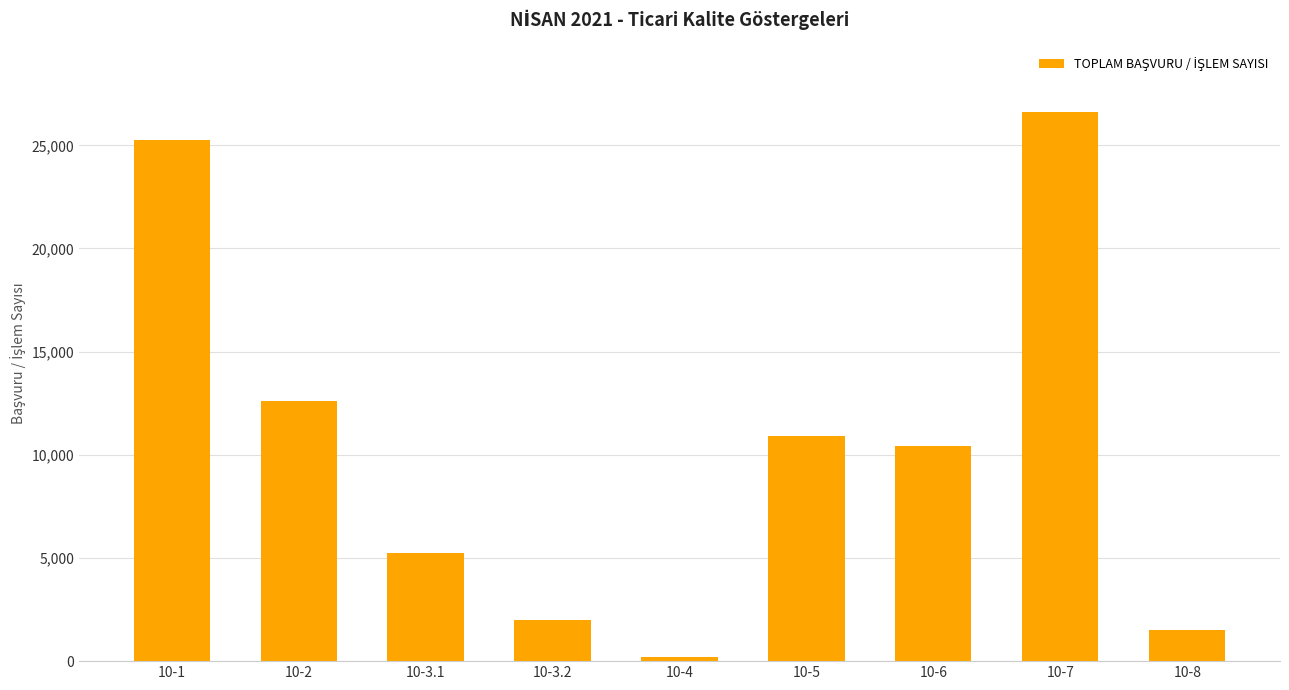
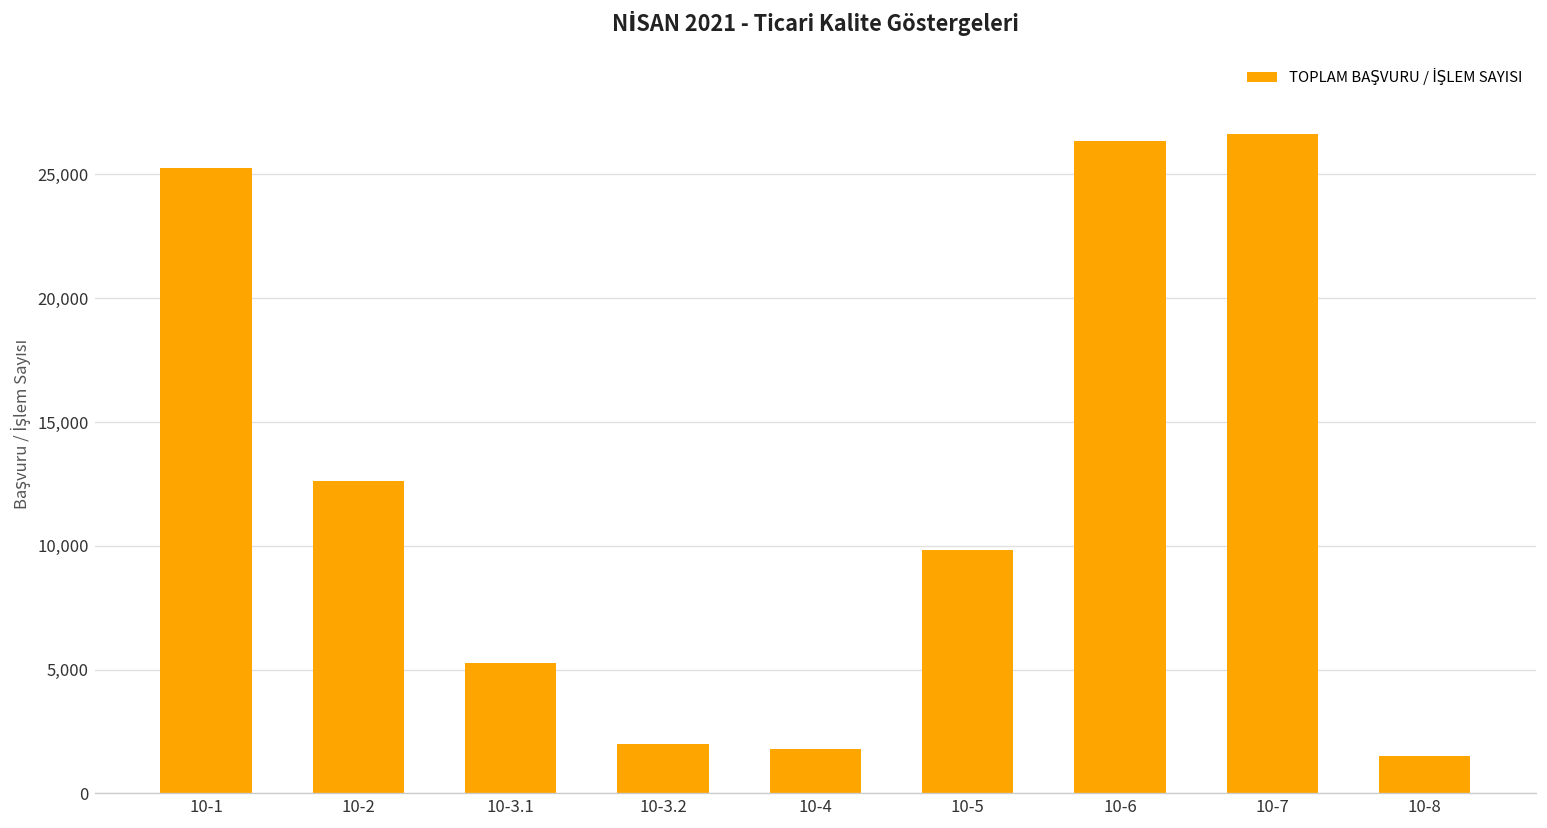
  {
    "10-1": "25,300",
    "10-2": "12,600",
    "10-3.1": "5,200",
    "10-3.2": "2,000",
-   "10-4": "200",
-   "10-5": "10,900",
-   "10-6": "10,400",
+   "10-4": "1,800",
+   "10-5": "9,800",
+   "10-6": "26,300",
    "10-7": "26,600",
    "10-8": "1,500"
  }
